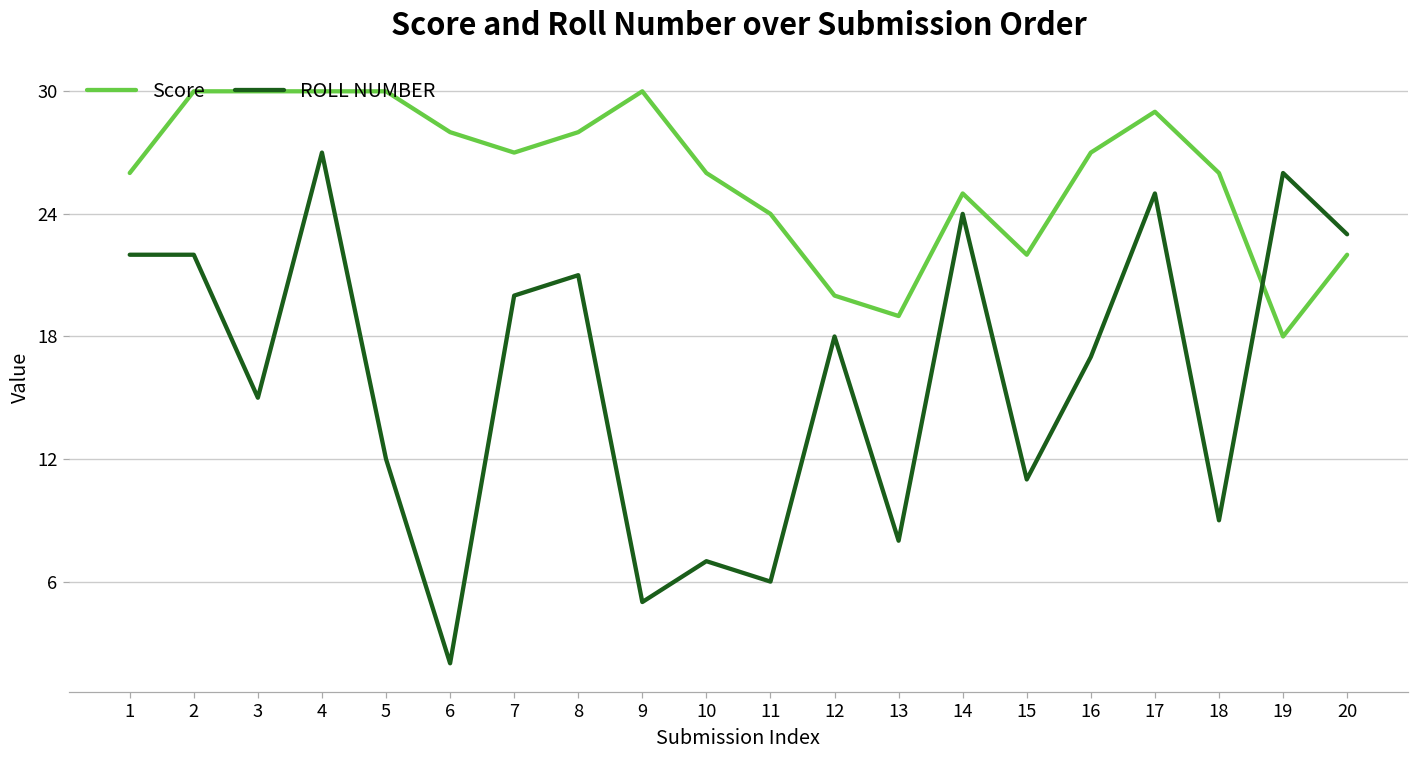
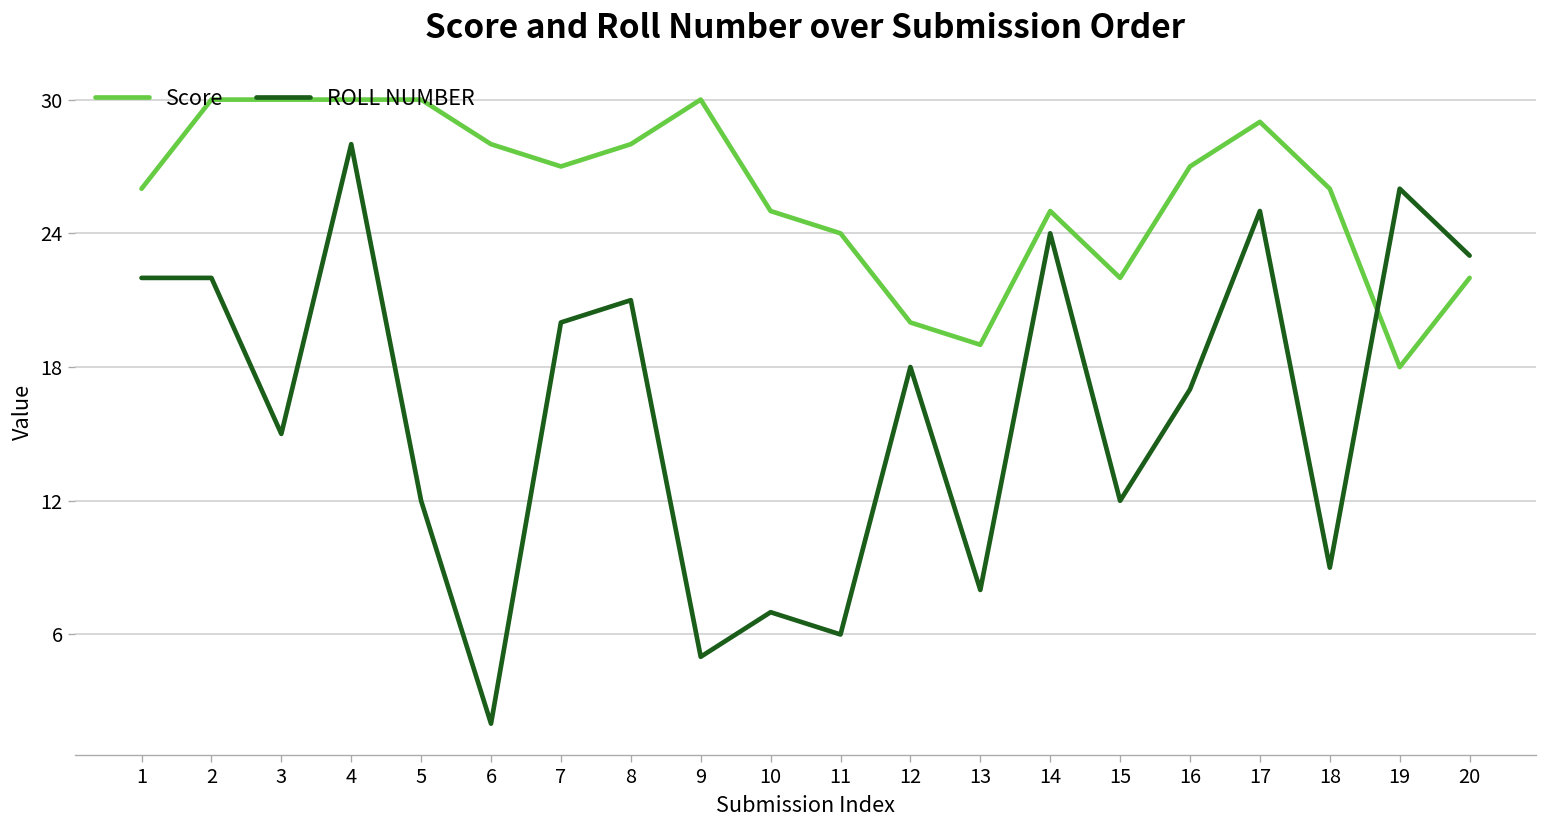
  {
    "Score": {
      "1": 26,
      "2": 30,
      "3": 30,
      "4": 30,
      "5": 30,
      "6": 28,
      "7": 27,
      "8": 28,
      "9": 30,
-     "10": 26,
+     "10": 25,
      "11": 24,
      "12": 20,
      "13": 19,
      "14": 25,
      "15": 22,
      "16": 27,
      "17": 29,
      "18": 26,
      "19": 18,
      "20": 22
    },
    "ROLL NUMBER": {
      "1": 22,
      "2": 22,
      "3": 15,
-     "4": 27,
+     "4": 28,
      "5": 12,
      "6": 2,
      "7": 20,
      "8": 21,
      "9": 5,
      "10": 7,
      "11": 6,
      "12": 18,
      "13": 8,
      "14": 24,
-     "15": 11,
+     "15": 12,
      "16": 17,
      "17": 25,
      "18": 9,
      "19": 26,
      "20": 23
    }
  }
